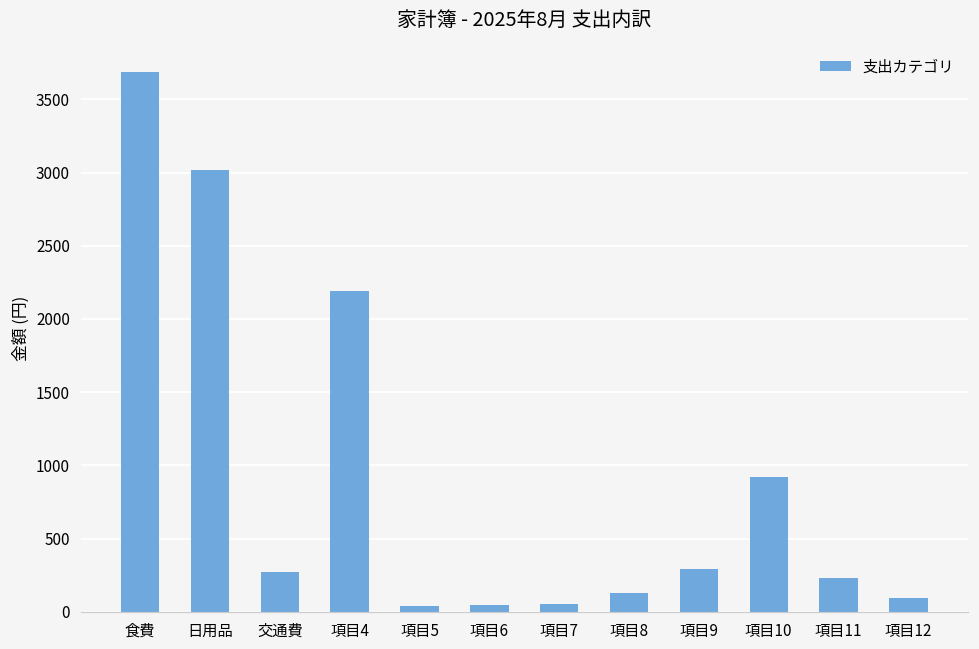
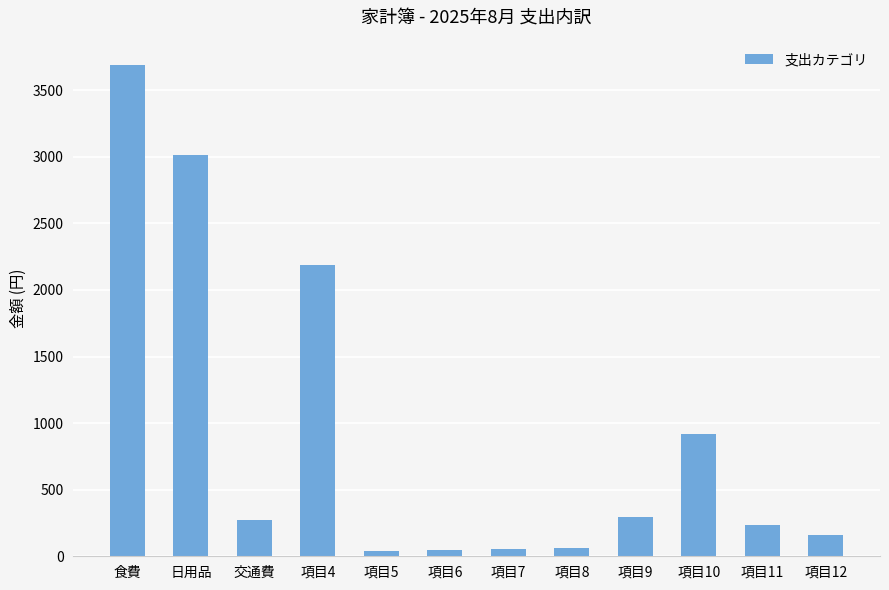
  {
    "食費": 3690,
    "日用品": 3020,
    "交通費": 270,
    "項目4": 2190,
    "項目5": 40,
    "項目6": 50,
    "項目7": 60,
-   "項目8": 130,
+   "項目8": 60,
    "項目9": 290,
    "項目10": 920,
    "項目11": 230,
-   "項目12": 100
+   "項目12": 160
  }
